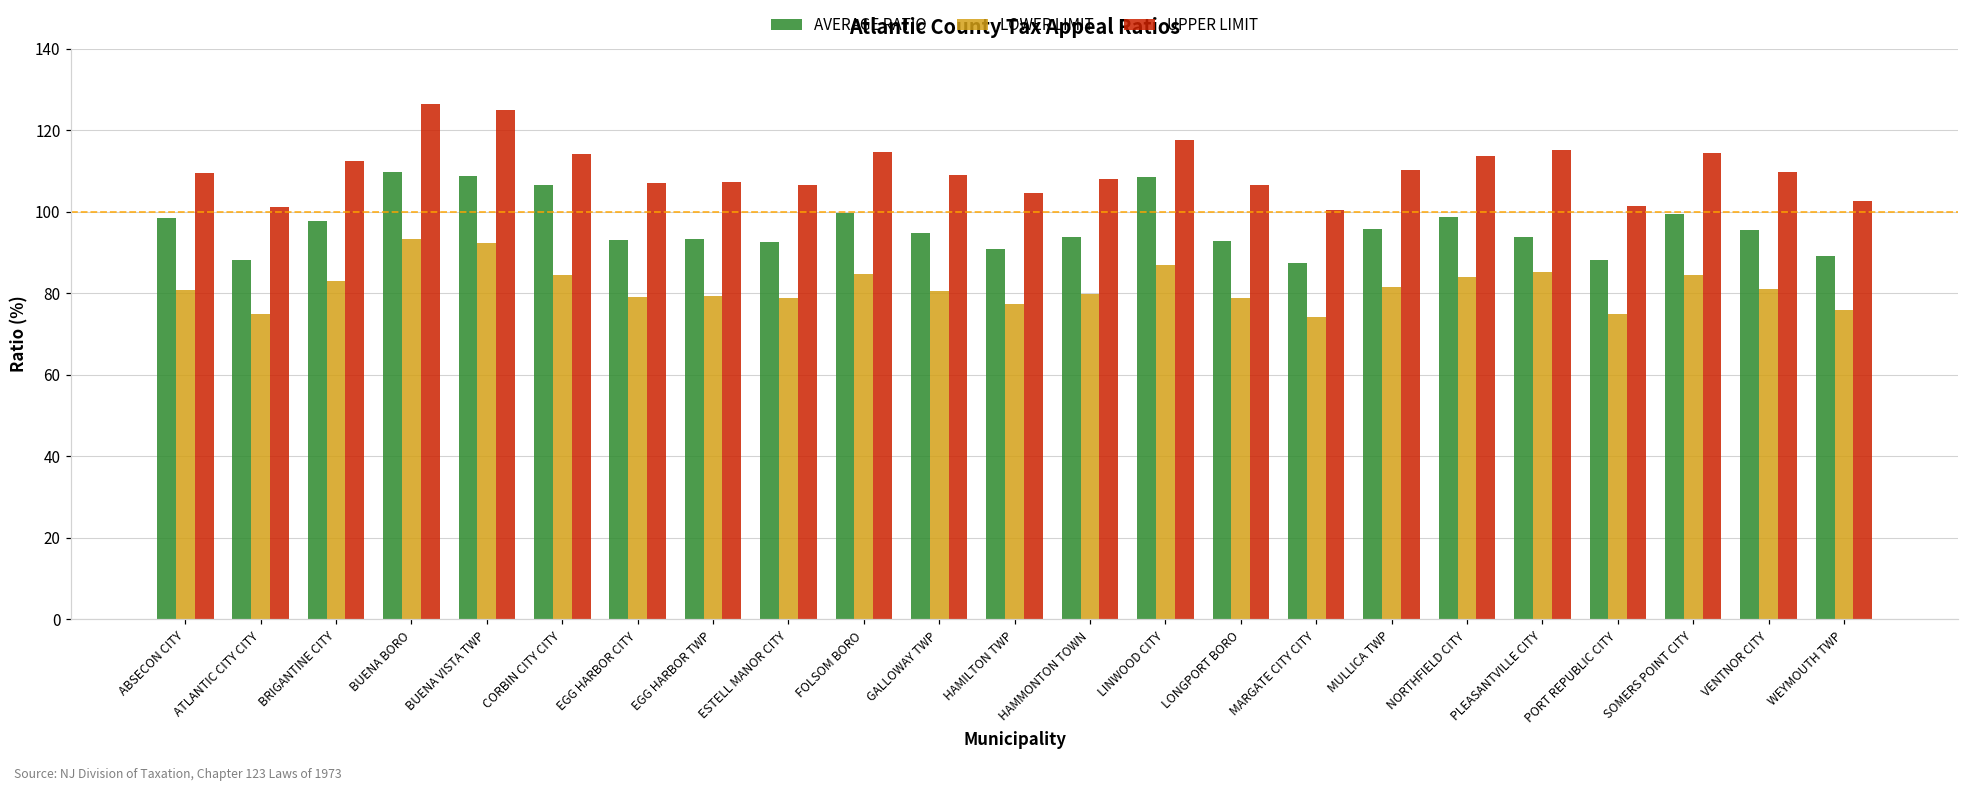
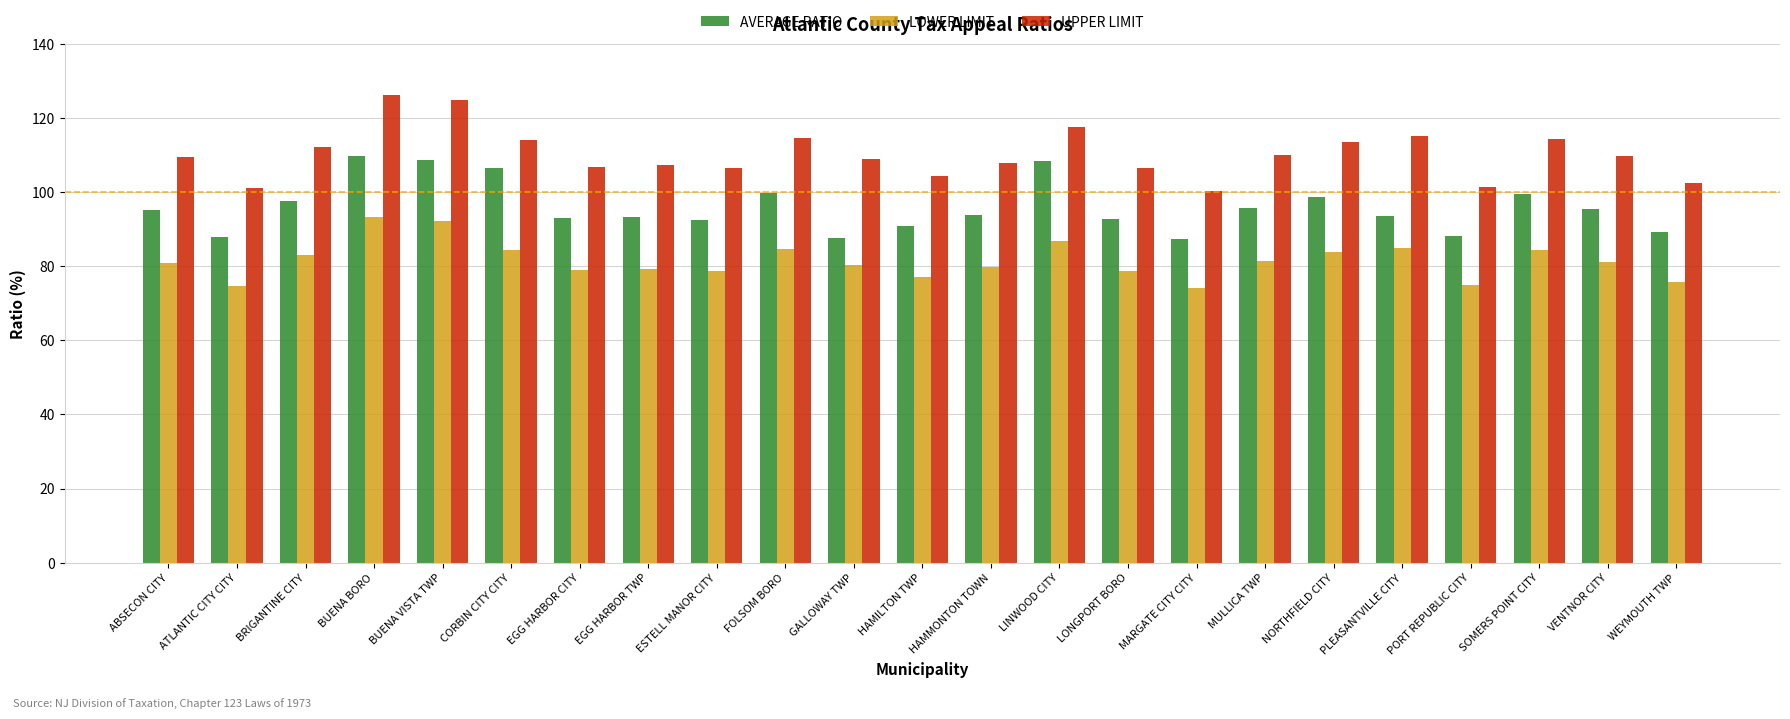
  {
    "AVERAGE RATIO": {
-     "ABSECON CITY": 98,
+     "ABSECON CITY": 95,
      "ATLANTIC CITY CITY": 88,
      "BRIGANTINE CITY": 98,
      "BUENA BORO": 110,
      "BUENA VISTA TWP": 109,
      "CORBIN CITY CITY": 106,
      "EGG HARBOR CITY": 93,
      "EGG HARBOR TWP": 93,
      "ESTELL MANOR CITY": 93,
      "FOLSOM BORO": 100,
-     "GALLOWAY TWP": 95,
+     "GALLOWAY TWP": 88,
      "HAMILTON TWP": 91,
      "HAMMONTON TOWN": 94,
      "LINWOOD CITY": 108,
      "LONGPORT BORO": 93,
      "MARGATE CITY CITY": 87,
      "MULLICA TWP": 96,
      "NORTHFIELD CITY": 99,
      "PLEASANTVILLE CITY": 94,
      "PORT REPUBLIC CITY": 88,
      "SOMERS POINT CITY": 99,
      "VENTNOR CITY": 95,
      "WEYMOUTH TWP": 89
    },
    "LOWER LIMIT": {
      "ABSECON CITY": 81,
      "ATLANTIC CITY CITY": 75,
      "BRIGANTINE CITY": 83,
      "BUENA BORO": 93,
      "BUENA VISTA TWP": 92,
      "CORBIN CITY CITY": 84,
      "EGG HARBOR CITY": 79,
      "EGG HARBOR TWP": 79,
      "ESTELL MANOR CITY": 79,
      "FOLSOM BORO": 85,
      "GALLOWAY TWP": 80,
      "HAMILTON TWP": 77,
      "HAMMONTON TOWN": 80,
      "LINWOOD CITY": 87,
      "LONGPORT BORO": 79,
      "MARGATE CITY CITY": 74,
      "MULLICA TWP": 81,
      "NORTHFIELD CITY": 84,
      "PLEASANTVILLE CITY": 85,
      "PORT REPUBLIC CITY": 75,
      "SOMERS POINT CITY": 85,
      "VENTNOR CITY": 81,
      "WEYMOUTH TWP": 76
    },
    "UPPER LIMIT": {
      "ABSECON CITY": 109,
      "ATLANTIC CITY CITY": 101,
      "BRIGANTINE CITY": 112,
      "BUENA BORO": 126,
      "BUENA VISTA TWP": 125,
      "CORBIN CITY CITY": 114,
      "EGG HARBOR CITY": 107,
      "EGG HARBOR TWP": 107,
      "ESTELL MANOR CITY": 106,
      "FOLSOM BORO": 115,
      "GALLOWAY TWP": 109,
      "HAMILTON TWP": 104,
      "HAMMONTON TOWN": 108,
      "LINWOOD CITY": 118,
      "LONGPORT BORO": 107,
      "MARGATE CITY CITY": 100,
      "MULLICA TWP": 110,
      "NORTHFIELD CITY": 114,
      "PLEASANTVILLE CITY": 115,
      "PORT REPUBLIC CITY": 101,
      "SOMERS POINT CITY": 114,
      "VENTNOR CITY": 110,
      "WEYMOUTH TWP": 103
    }
  }
